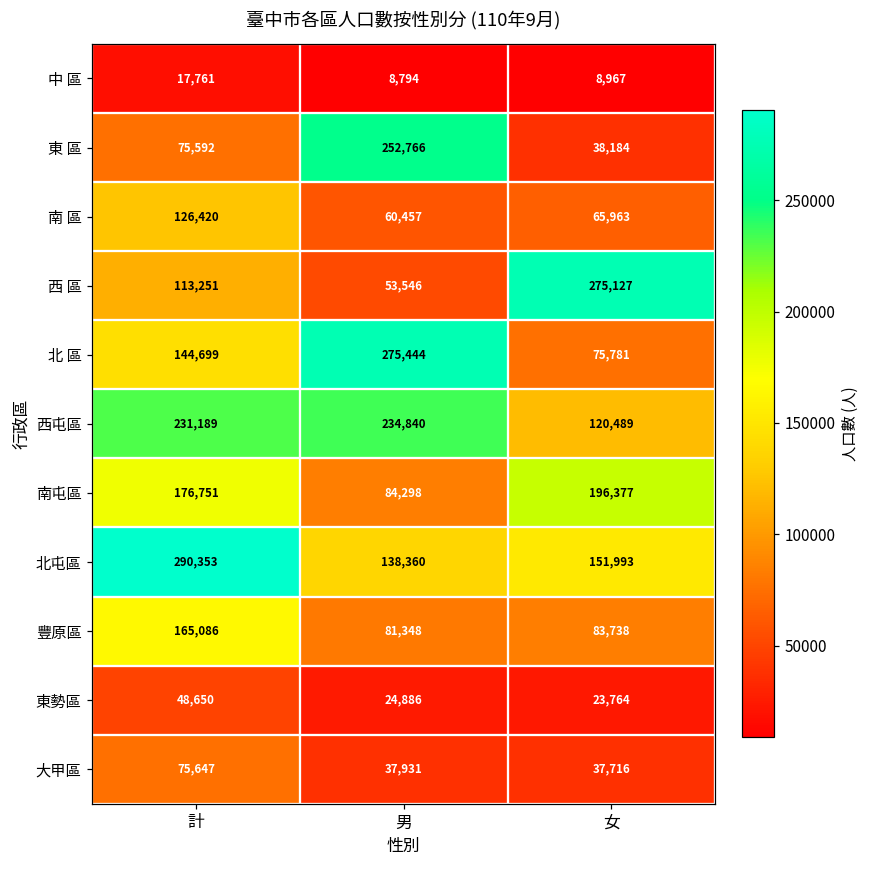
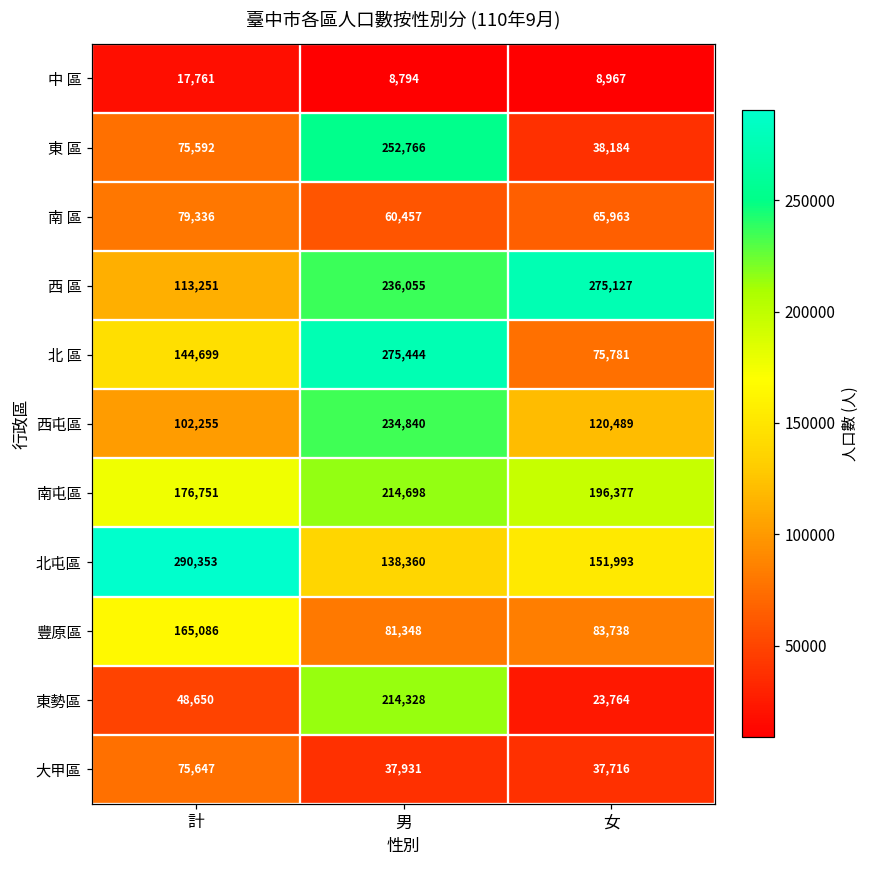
  {
    "中 區": {
      "計": "17,761",
      "男": "8,794",
      "女": "8,967"
    },
    "東 區": {
      "計": "75,592",
      "男": "252,766",
      "女": "38,184"
    },
    "南 區": {
-     "計": "126,420",
+     "計": "79,336",
      "男": "60,457",
      "女": "65,963"
    },
    "西 區": {
      "計": "113,251",
-     "男": "53,546",
+     "男": "236,055",
      "女": "275,127"
    },
    "北 區": {
      "計": "144,699",
      "男": "275,444",
      "女": "75,781"
    },
    "西屯區": {
-     "計": "231,189",
+     "計": "102,255",
      "男": "234,840",
      "女": "120,489"
    },
    "南屯區": {
      "計": "176,751",
-     "男": "84,298",
+     "男": "214,698",
      "女": "196,377"
    },
    "北屯區": {
      "計": "290,353",
      "男": "138,360",
      "女": "151,993"
    },
    "豐原區": {
      "計": "165,086",
      "男": "81,348",
      "女": "83,738"
    },
    "東勢區": {
      "計": "48,650",
-     "男": "24,886",
+     "男": "214,328",
      "女": "23,764"
    },
    "大甲區": {
      "計": "75,647",
      "男": "37,931",
      "女": "37,716"
    }
  }
